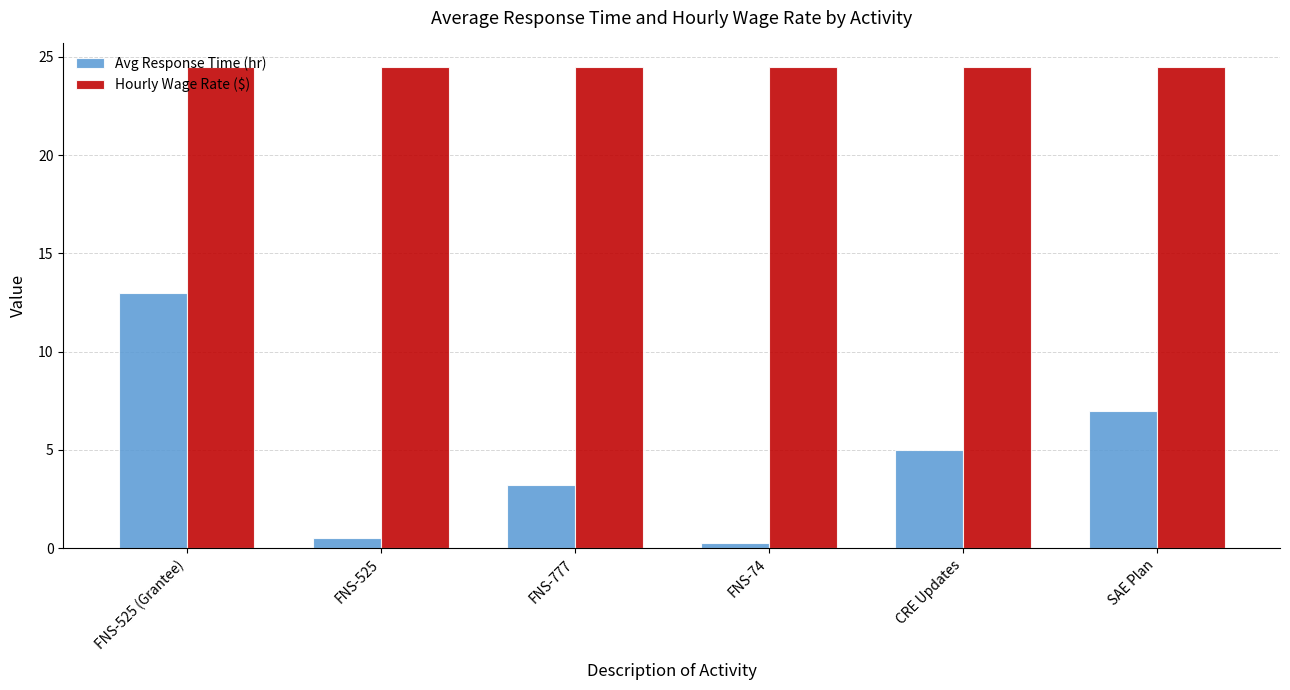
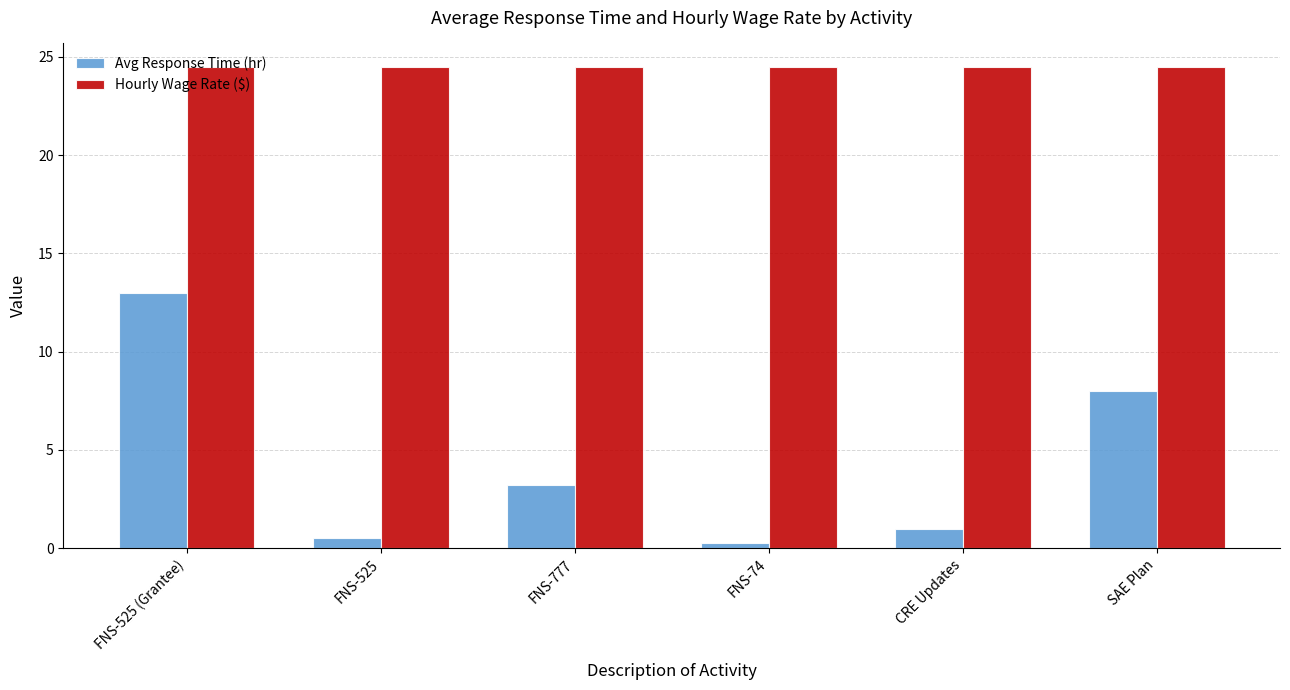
  {
    "Avg Response Time (hr)": {
      "FNS-525 (Grantee)": 13,
      "FNS-525": 0.5,
      "FNS-777": 3.2,
      "FNS-74": 0.3,
-     "CRE Updates": 5,
-     "SAE Plan": 7
+     "CRE Updates": 1,
+     "SAE Plan": 8
    },
    "Hourly Wage Rate ($)": {
      "FNS-525 (Grantee)": 24.5,
      "FNS-525": 24.5,
      "FNS-777": 24.5,
      "FNS-74": 24.5,
      "CRE Updates": 24.5,
      "SAE Plan": 24.5
    }
  }
